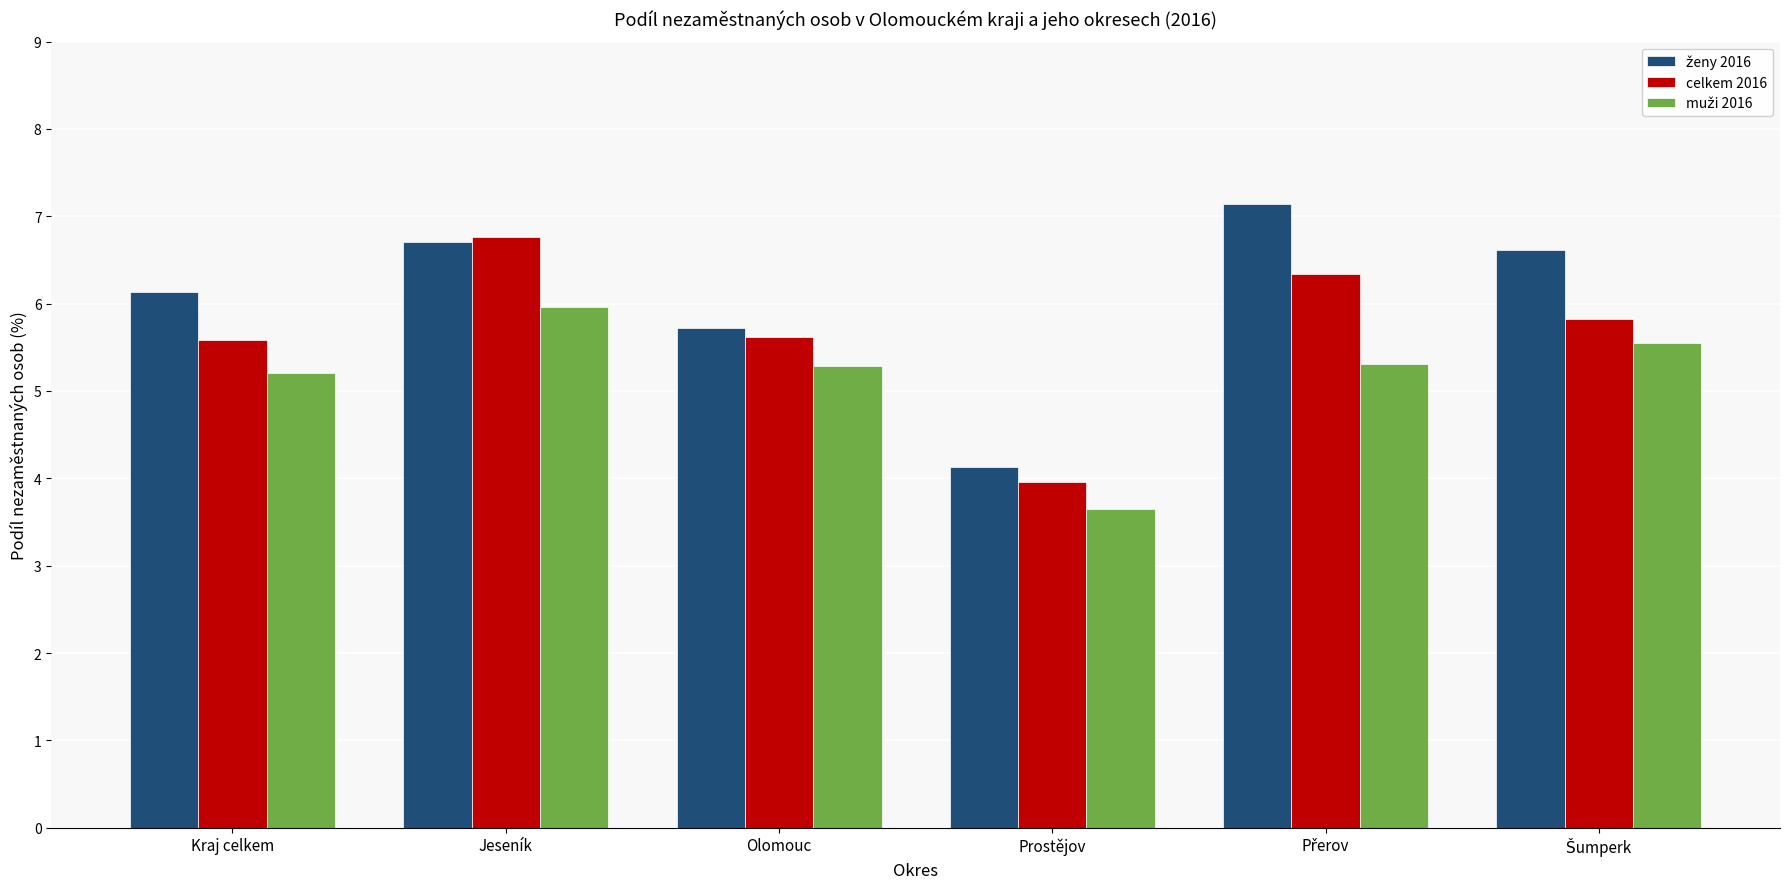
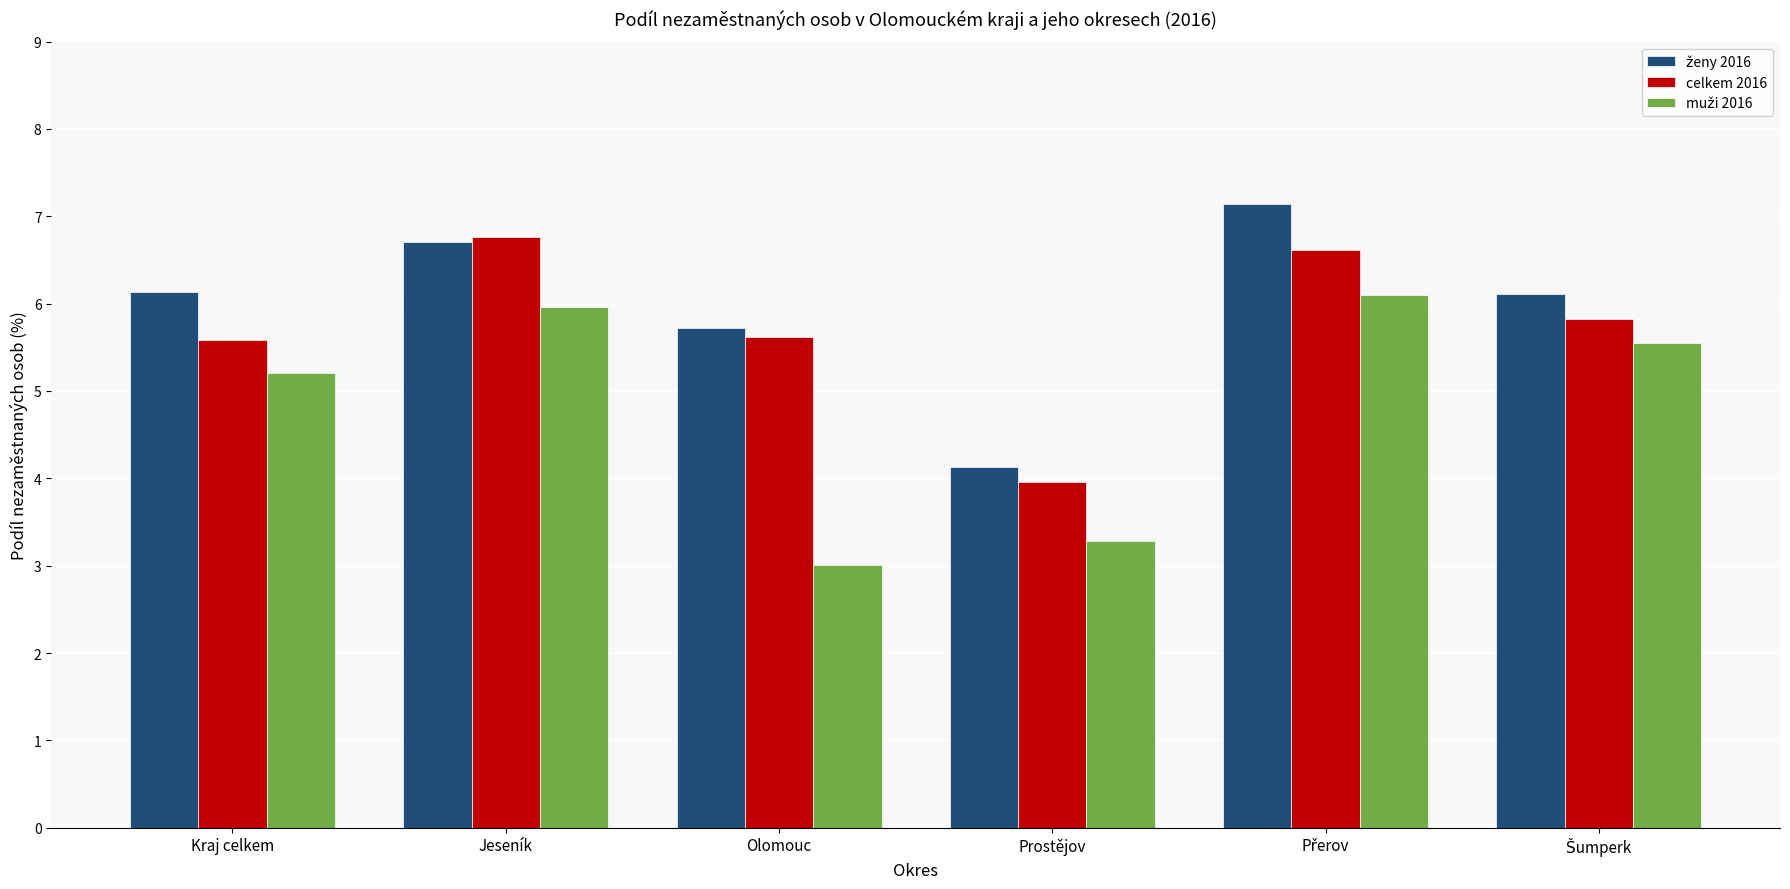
  {
    "ženy 2016": {
      "Kraj celkem": 6.1,
      "Jeseník": 6.7,
      "Olomouc": 5.7,
      "Prostějov": 4.1,
      "Přerov": 7.1,
-     "Šumperk": 6.6
+     "Šumperk": 6.1
    },
    "celkem 2016": {
      "Kraj celkem": 5.6,
      "Jeseník": 6.8,
      "Olomouc": 5.6,
      "Prostějov": 4.0,
-     "Přerov": 6.3,
+     "Přerov": 6.6,
      "Šumperk": 5.8
    },
    "muži 2016": {
      "Kraj celkem": 5.2,
      "Jeseník": 6.0,
-     "Olomouc": 5.3,
-     "Prostějov": 3.7,
-     "Přerov": 5.3,
+     "Olomouc": 3.0,
+     "Prostějov": 3.3,
+     "Přerov": 6.1,
      "Šumperk": 5.5
    }
  }
